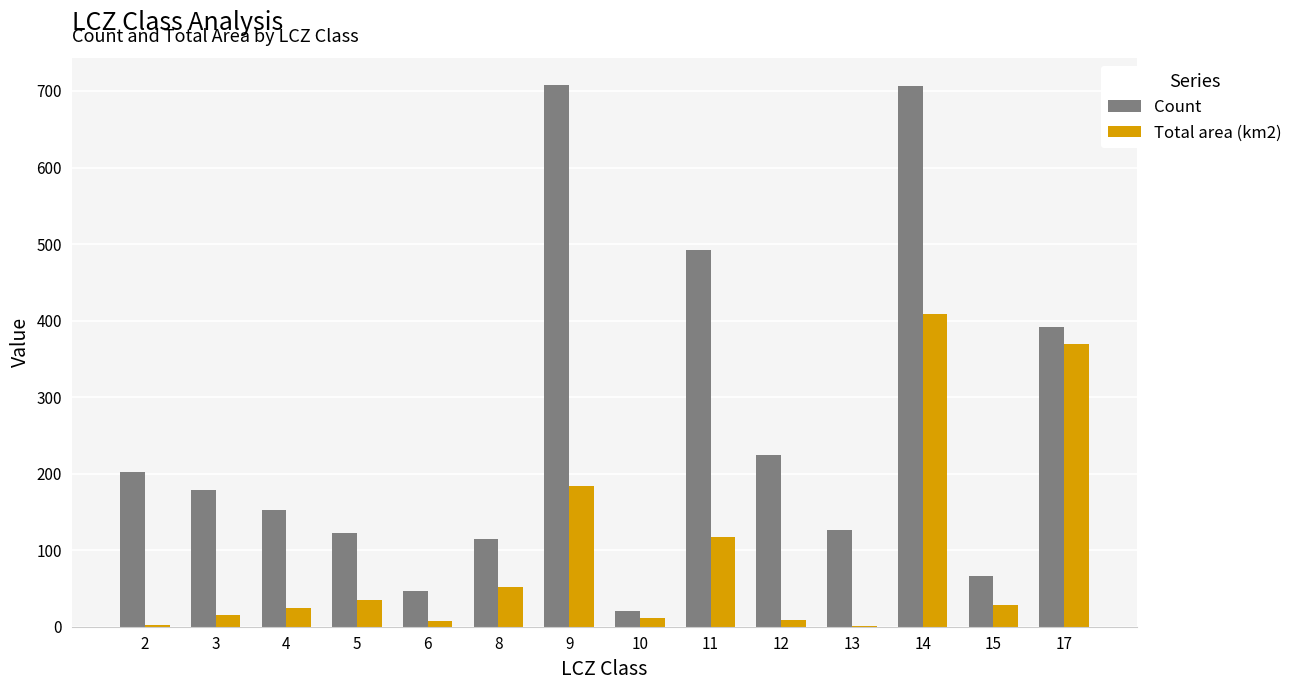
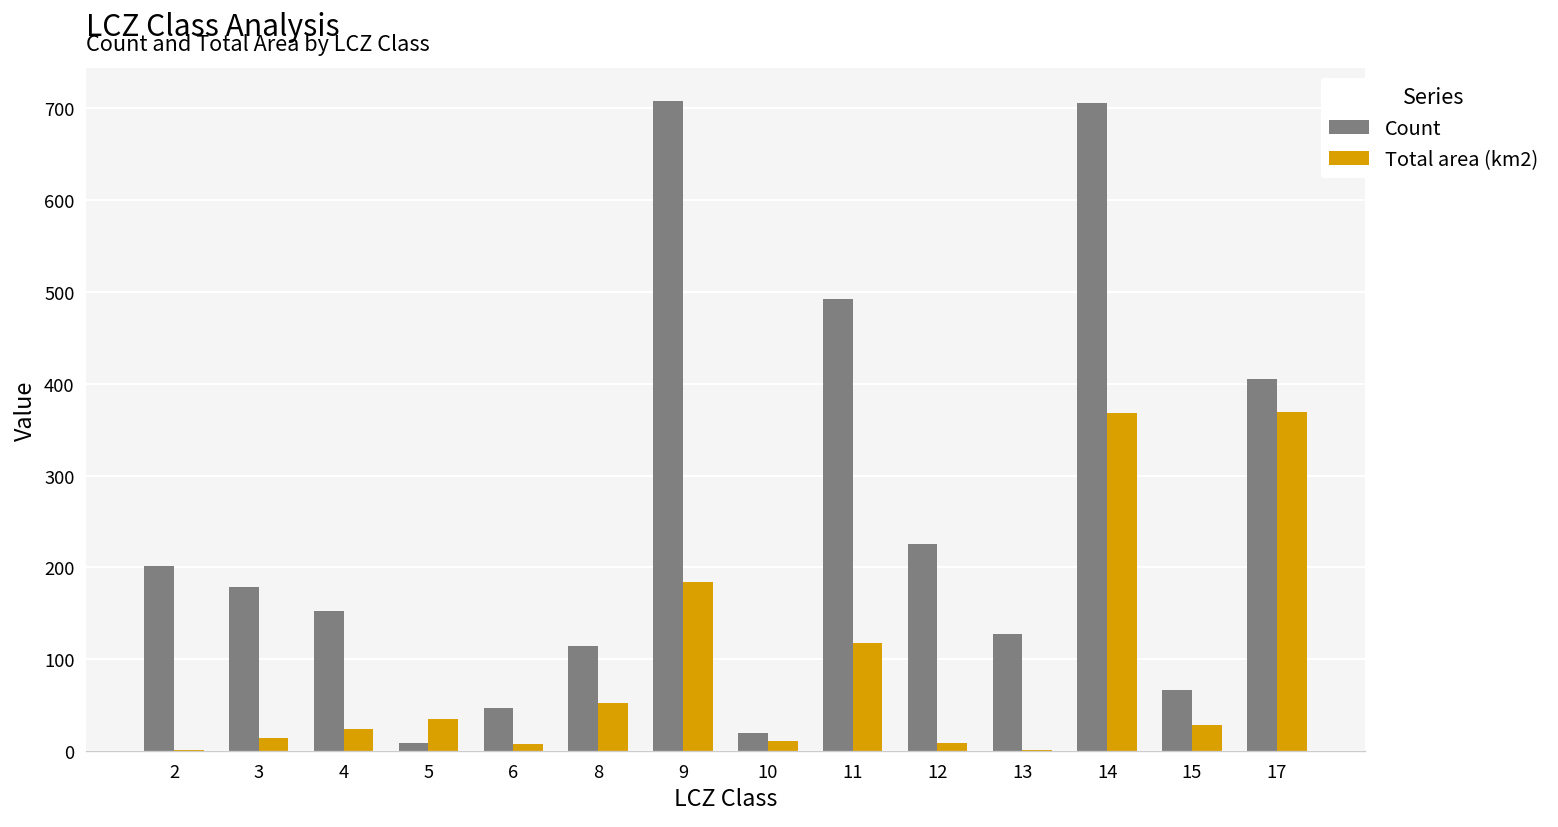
  {
    "Count": {
      "2": 200,
      "3": 180,
      "4": 150,
-     "5": 120,
+     "5": 10,
      "6": 50,
      "8": 110,
      "9": 710,
      "10": 20,
      "11": 490,
      "12": 230,
      "13": 130,
      "14": 710,
      "15": 70,
-     "17": 390
+     "17": 410
    },
    "Total area (km2)": {
      "3": 10,
      "4": 20,
      "5": 40,
      "6": 10,
      "8": 50,
      "9": 180,
      "10": 10,
      "11": 120,
      "12": 10,
-     "14": 410,
+     "14": 370,
      "15": 30,
      "17": 370
    }
  }
